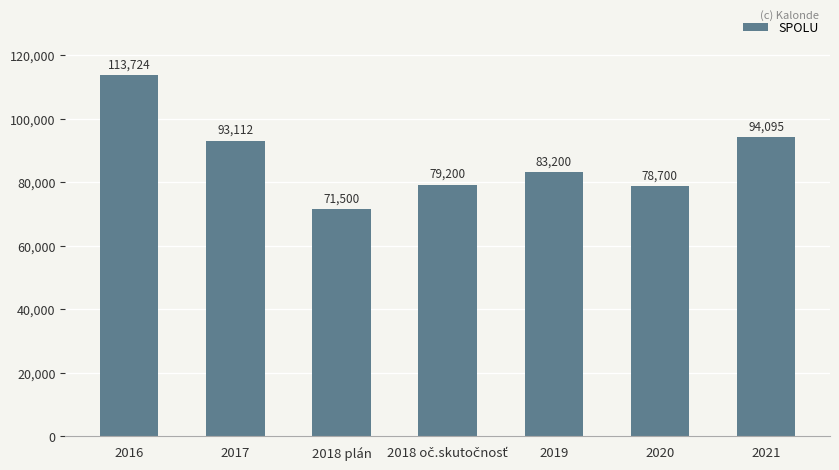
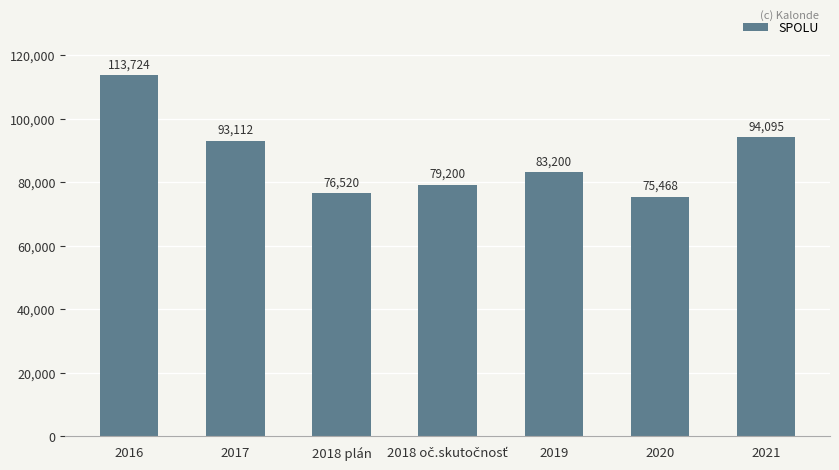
  {
    "2016": "113,724",
    "2017": "93,112",
-   "2018 plán": "71,500",
+   "2018 plán": "76,520",
    "2018 oč.skutočnosť": "79,200",
    "2019": "83,200",
-   "2020": "78,700",
+   "2020": "75,468",
    "2021": "94,095"
  }
